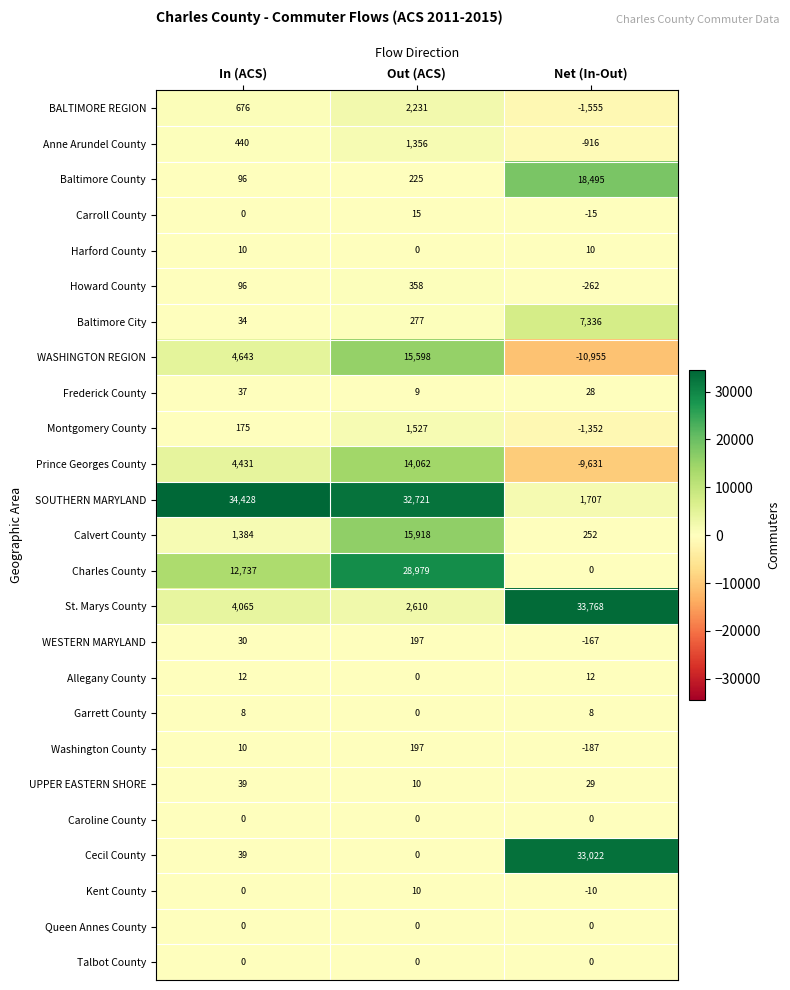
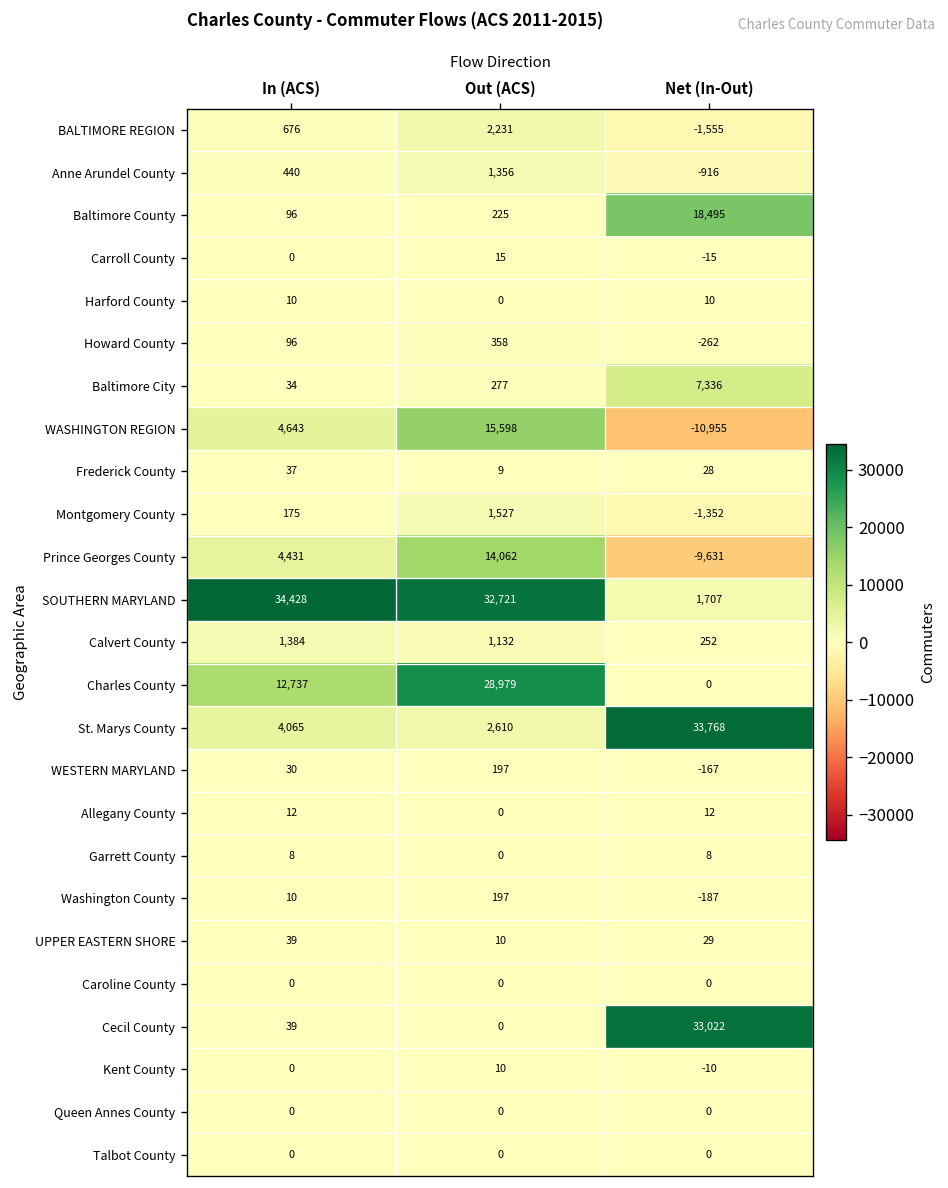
  {
    "BALTIMORE REGION": {
      "In (ACS)": "676",
      "Out (ACS)": "2,231",
      "Net (In-Out)": "-1,555"
    },
    "Anne Arundel County": {
      "In (ACS)": "440",
      "Out (ACS)": "1,356",
      "Net (In-Out)": "-916"
    },
    "Baltimore County": {
      "In (ACS)": "96",
      "Out (ACS)": "225",
      "Net (In-Out)": "18,495"
    },
    "Carroll County": {
      "In (ACS)": "0",
      "Out (ACS)": "15",
      "Net (In-Out)": "-15"
    },
    "Harford County": {
      "In (ACS)": "10",
      "Out (ACS)": "0",
      "Net (In-Out)": "10"
    },
    "Howard County": {
      "In (ACS)": "96",
      "Out (ACS)": "358",
      "Net (In-Out)": "-262"
    },
    "Baltimore City": {
      "In (ACS)": "34",
      "Out (ACS)": "277",
      "Net (In-Out)": "7,336"
    },
    "WASHINGTON REGION": {
      "In (ACS)": "4,643",
      "Out (ACS)": "15,598",
      "Net (In-Out)": "-10,955"
    },
    "Frederick County": {
      "In (ACS)": "37",
      "Out (ACS)": "9",
      "Net (In-Out)": "28"
    },
    "Montgomery County": {
      "In (ACS)": "175",
      "Out (ACS)": "1,527",
      "Net (In-Out)": "-1,352"
    },
    "Prince Georges County": {
      "In (ACS)": "4,431",
      "Out (ACS)": "14,062",
      "Net (In-Out)": "-9,631"
    },
    "SOUTHERN MARYLAND": {
      "In (ACS)": "34,428",
      "Out (ACS)": "32,721",
      "Net (In-Out)": "1,707"
    },
    "Calvert County": {
      "In (ACS)": "1,384",
-     "Out (ACS)": "15,918",
+     "Out (ACS)": "1,132",
      "Net (In-Out)": "252"
    },
    "Charles County": {
      "In (ACS)": "12,737",
      "Out (ACS)": "28,979",
      "Net (In-Out)": "0"
    },
    "St. Marys County": {
      "In (ACS)": "4,065",
      "Out (ACS)": "2,610",
      "Net (In-Out)": "33,768"
    },
    "WESTERN MARYLAND": {
      "In (ACS)": "30",
      "Out (ACS)": "197",
      "Net (In-Out)": "-167"
    },
    "Allegany County": {
      "In (ACS)": "12",
      "Out (ACS)": "0",
      "Net (In-Out)": "12"
    },
    "Garrett County": {
      "In (ACS)": "8",
      "Out (ACS)": "0",
      "Net (In-Out)": "8"
    },
    "Washington County": {
      "In (ACS)": "10",
      "Out (ACS)": "197",
      "Net (In-Out)": "-187"
    },
    "UPPER EASTERN SHORE": {
      "In (ACS)": "39",
      "Out (ACS)": "10",
      "Net (In-Out)": "29"
    },
    "Caroline County": {
      "In (ACS)": "0",
      "Out (ACS)": "0",
      "Net (In-Out)": "0"
    },
    "Cecil County": {
      "In (ACS)": "39",
      "Out (ACS)": "0",
      "Net (In-Out)": "33,022"
    },
    "Kent County": {
      "In (ACS)": "0",
      "Out (ACS)": "10",
      "Net (In-Out)": "-10"
    },
    "Queen Annes County": {
      "In (ACS)": "0",
      "Out (ACS)": "0",
      "Net (In-Out)": "0"
    },
    "Talbot County": {
      "In (ACS)": "0",
      "Out (ACS)": "0",
      "Net (In-Out)": "0"
    }
  }
